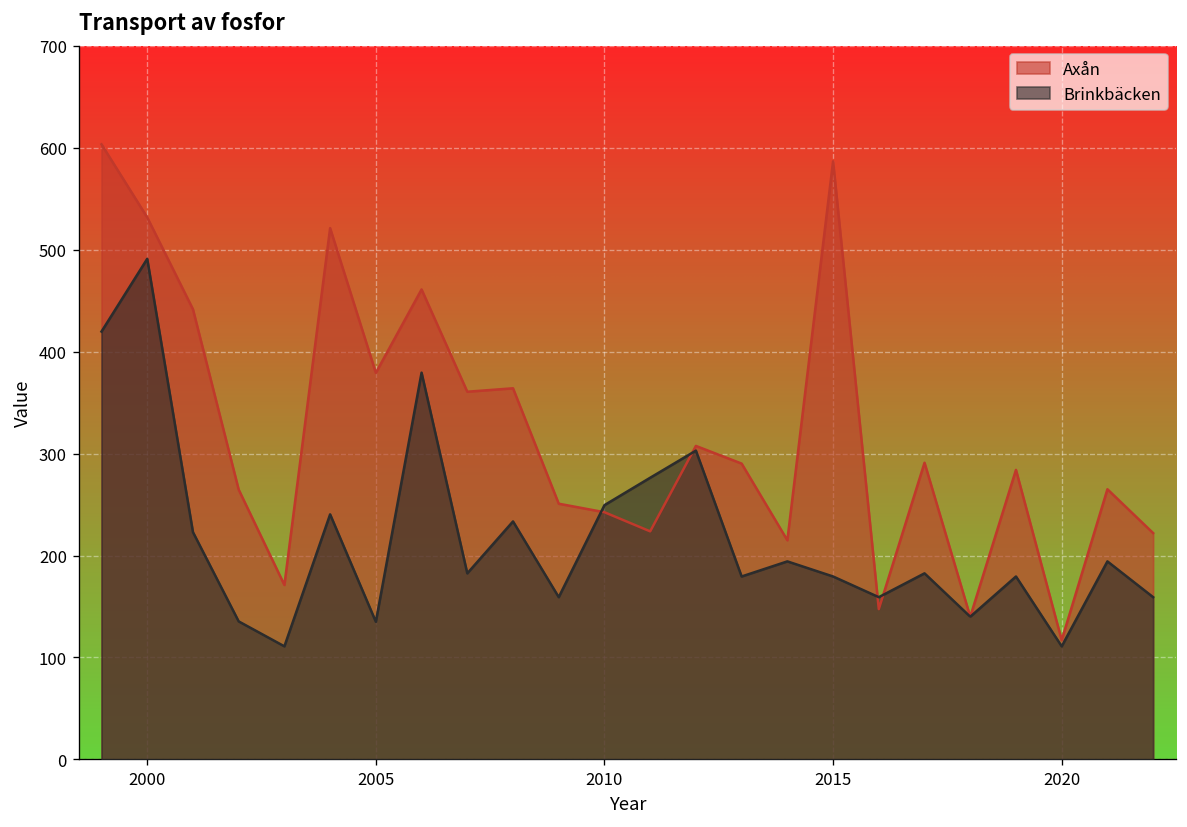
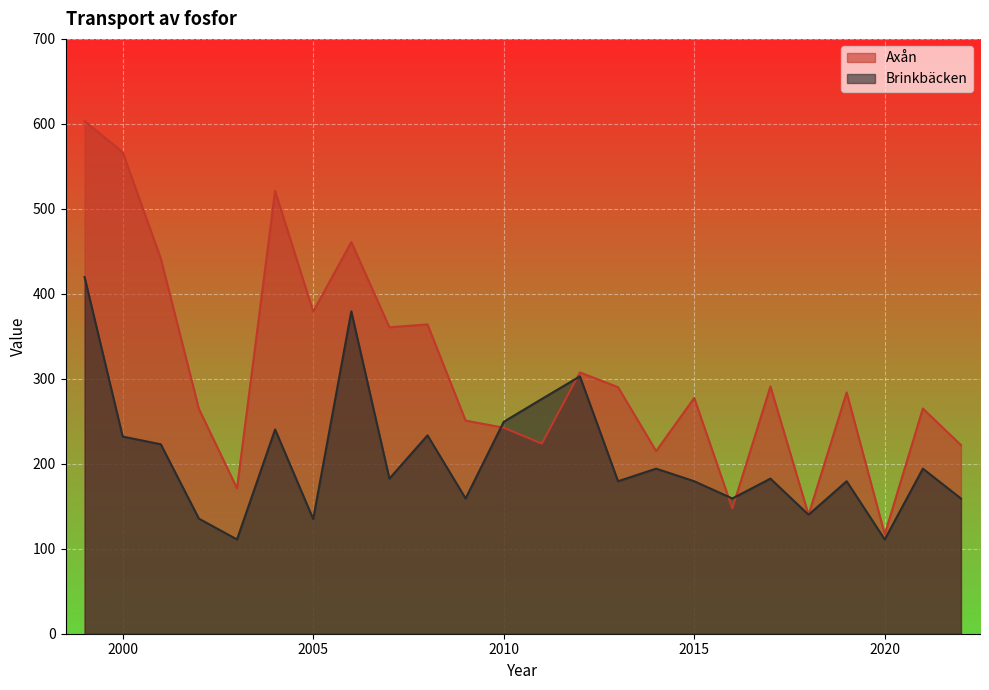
  {
    "Axån": {
-     "2000": 530,
+     "2000": 570,
      "2005": 380,
      "2010": 240,
-     "2015": 590,
+     "2015": 280,
      "2020": 120
    },
    "Brinkbäcken": {
-     "2000": 490,
+     "2000": 230,
      "2005": 140,
      "2010": 250,
      "2015": 180,
      "2020": 110
    }
  }
